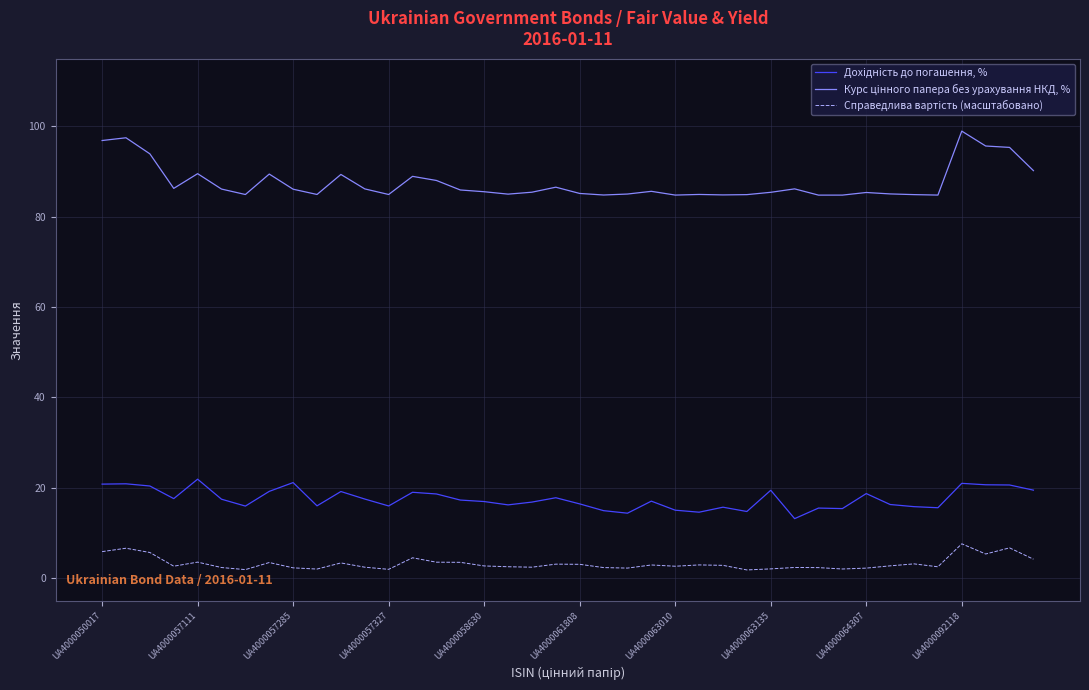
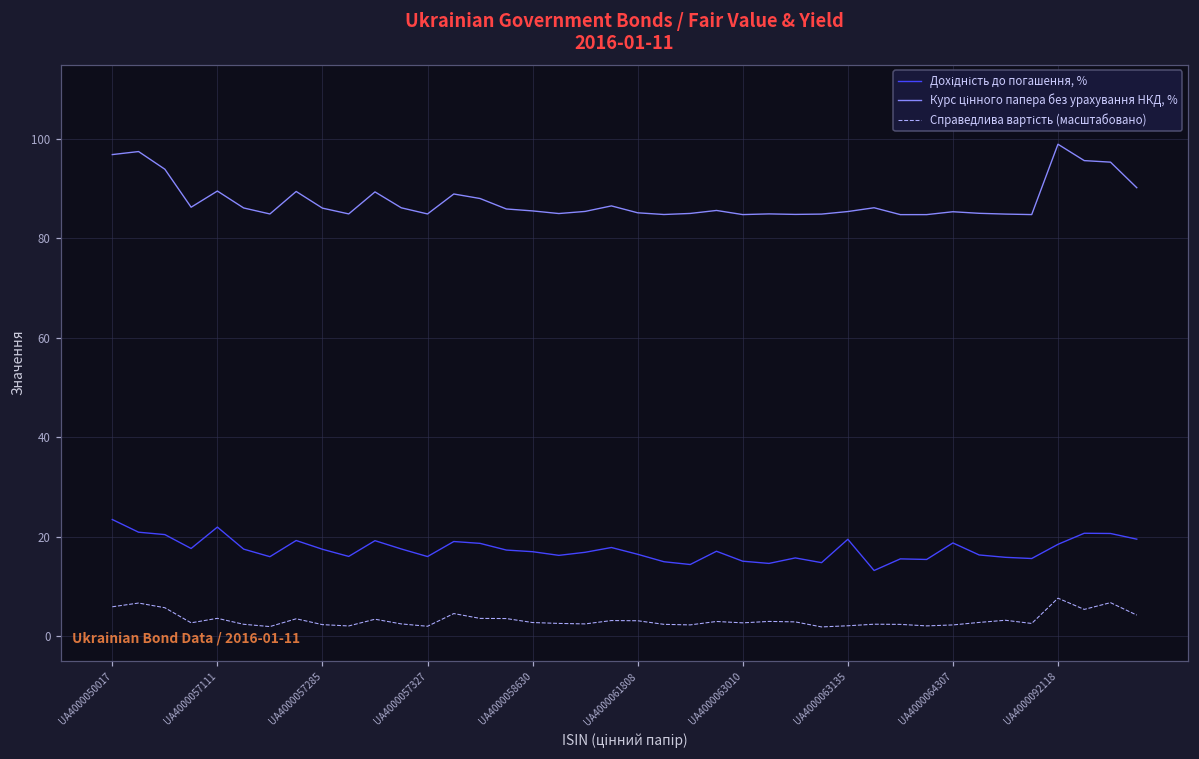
  {
    "Дохідність до погашення, %": {
-     "UA4000050017": 21,
+     "UA4000050017": 23,
      "UA4000057111": 22,
-     "UA4000057285": 21,
+     "UA4000057285": 17,
      "UA4000057327": 16,
      "UA4000058630": 17,
      "UA4000061808": 16,
      "UA4000063010": 15,
      "UA4000063135": 19,
      "UA4000064307": 19,
-     "UA4000092118": 21
+     "UA4000092118": 18
    }
  }
